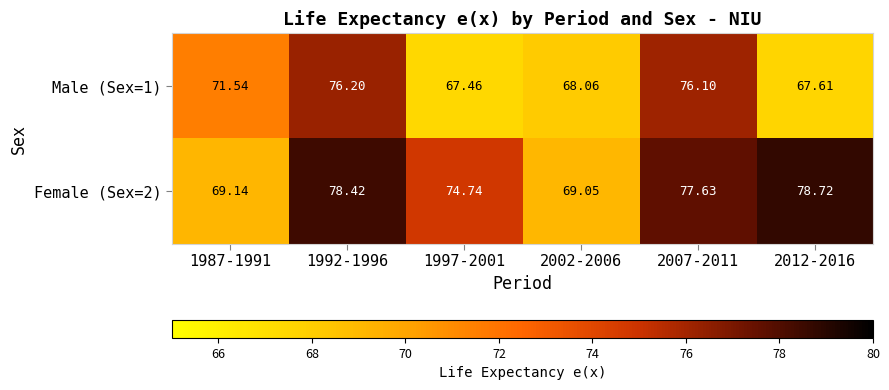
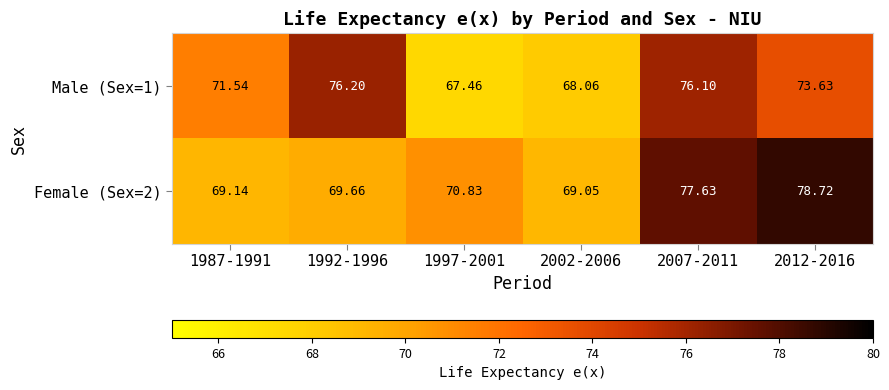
  {
    "Male (Sex=1)": {
      "1987-1991": 71.54,
      "1992-1996": 76.20,
      "1997-2001": 67.46,
      "2002-2006": 68.06,
      "2007-2011": 76.10,
-     "2012-2016": 67.61
+     "2012-2016": 73.63
    },
    "Female (Sex=2)": {
      "1987-1991": 69.14,
-     "1992-1996": 78.42,
-     "1997-2001": 74.74,
+     "1992-1996": 69.66,
+     "1997-2001": 70.83,
      "2002-2006": 69.05,
      "2007-2011": 77.63,
      "2012-2016": 78.72
    }
  }
